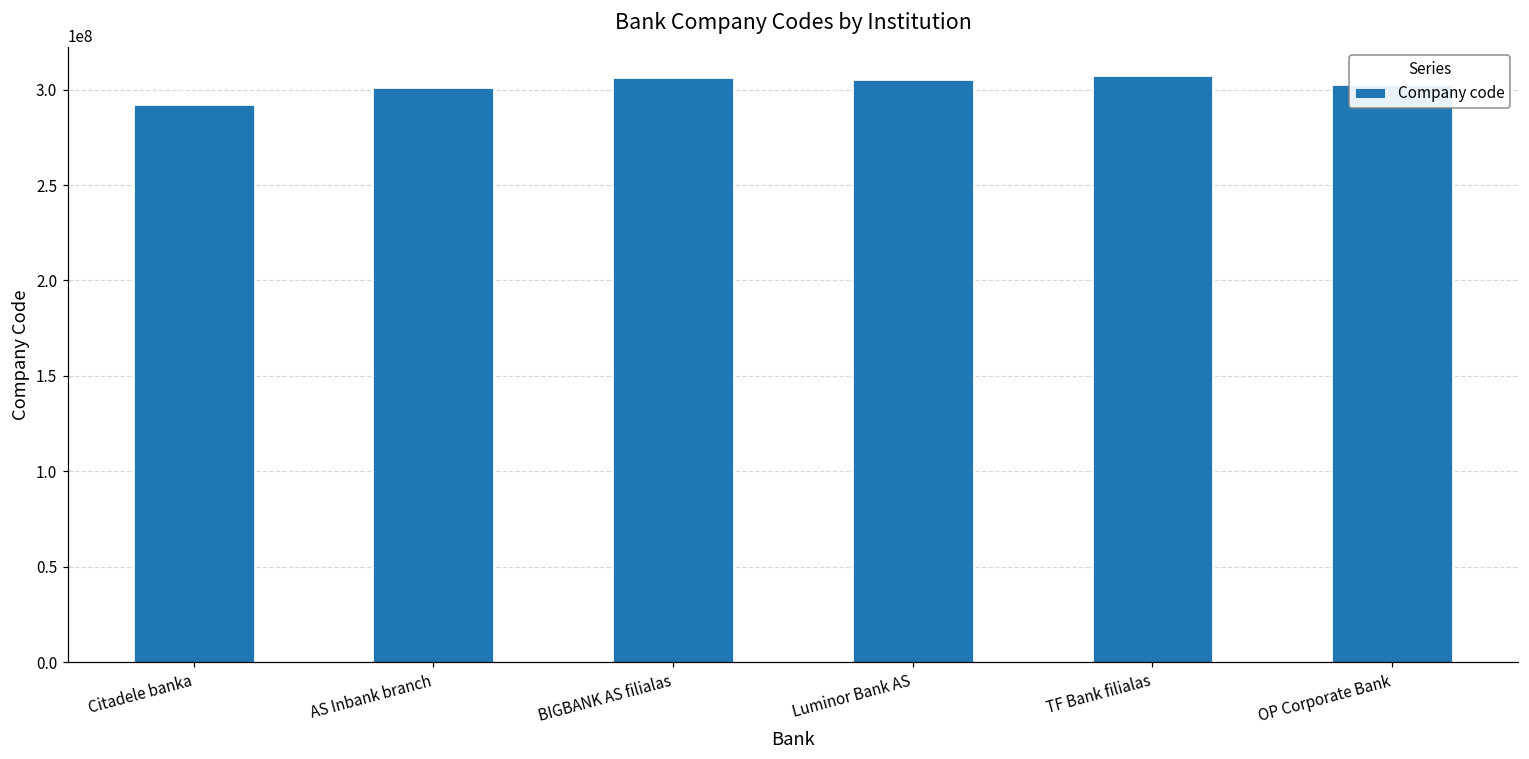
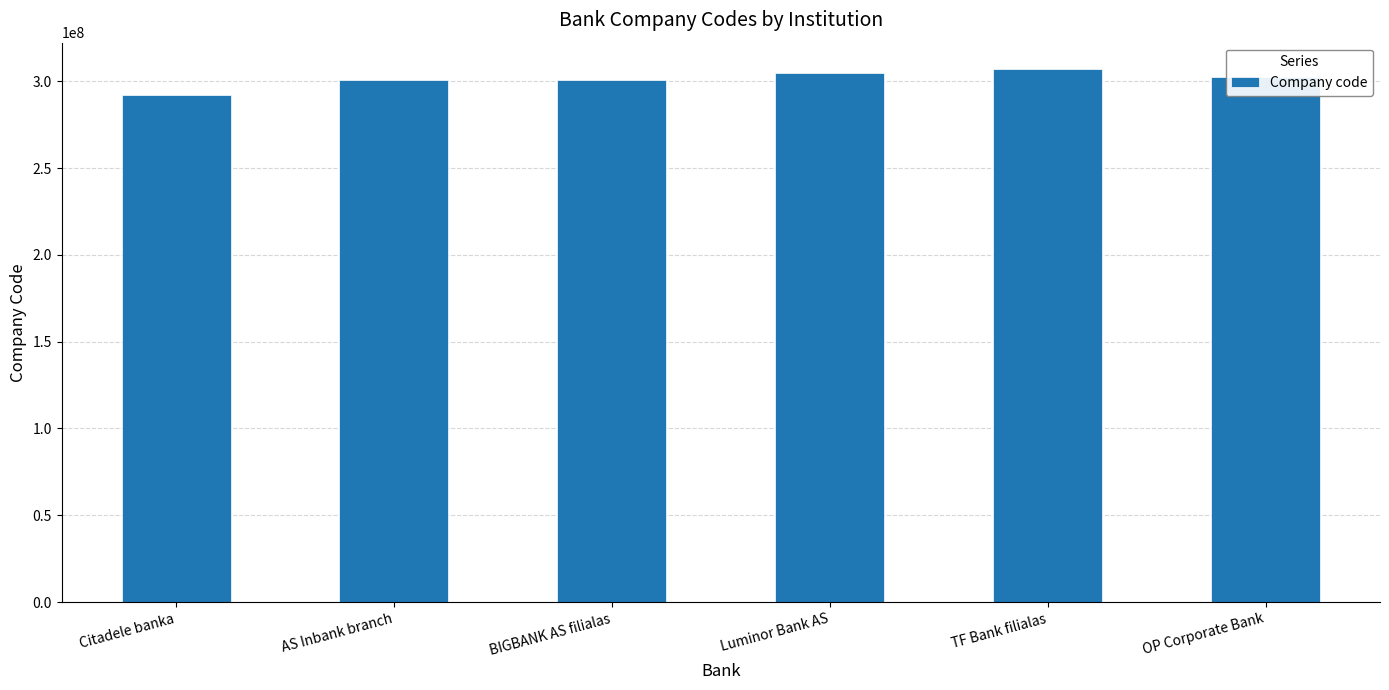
  {
    "Citadele banka": 292000000,
    "AS Inbank branch": 301000000,
-   "BIGBANK AS filialas": 306000000,
+   "BIGBANK AS filialas": 301000000,
    "Luminor Bank AS": 305000000,
    "TF Bank filialas": 307000000
  }
